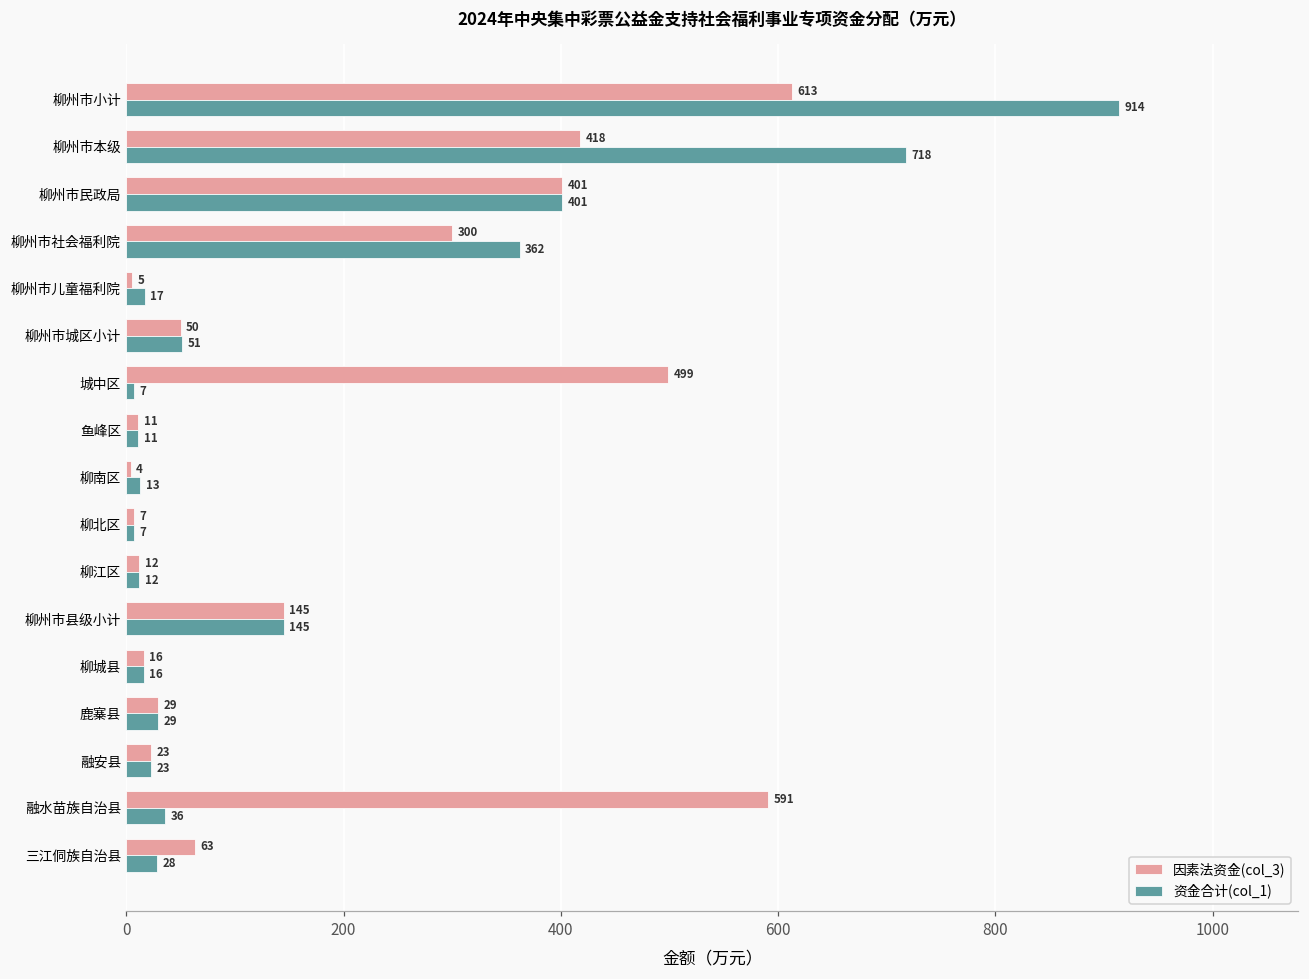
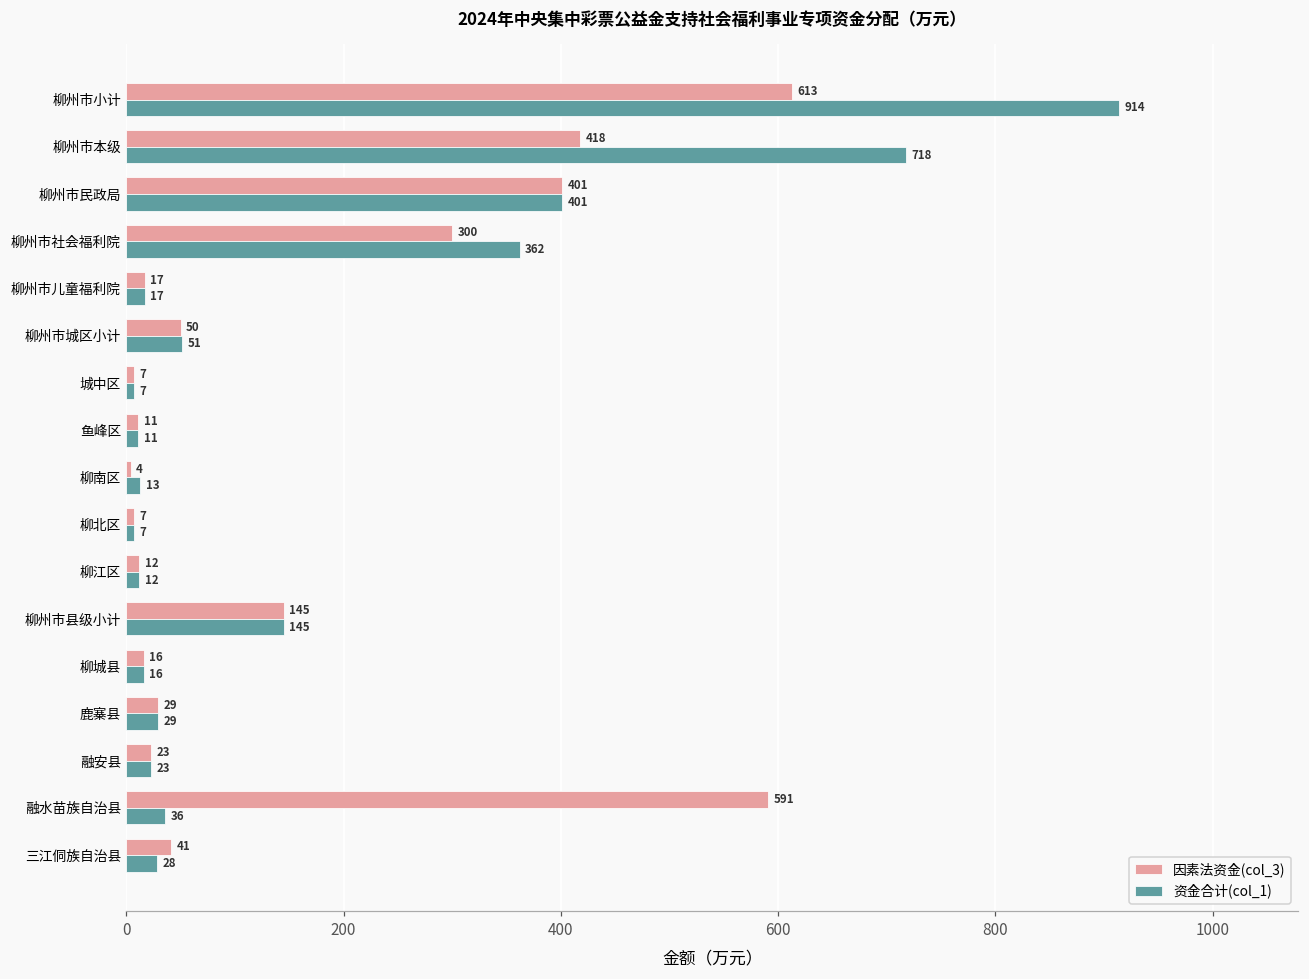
  {
    "因素法资金(col_3)": {
      "柳州市小计": 613,
      "柳州市本级": 418,
      "柳州市民政局": 401,
      "柳州市社会福利院": 300,
-     "柳州市儿童福利院": 5,
+     "柳州市儿童福利院": 17,
      "柳州市城区小计": 50,
-     "城中区": 499,
+     "城中区": 7,
      "鱼峰区": 11,
      "柳南区": 4,
      "柳北区": 7,
      "柳江区": 12,
      "柳州市县级小计": 145,
      "柳城县": 16,
      "鹿寨县": 29,
      "融安县": 23,
      "融水苗族自治县": 591,
-     "三江侗族自治县": 63
+     "三江侗族自治县": 41
    },
    "资金合计(col_1)": {
      "柳州市小计": 914,
      "柳州市本级": 718,
      "柳州市民政局": 401,
      "柳州市社会福利院": 362,
      "柳州市儿童福利院": 17,
      "柳州市城区小计": 51,
      "城中区": 7,
      "鱼峰区": 11,
      "柳南区": 13,
      "柳北区": 7,
      "柳江区": 12,
      "柳州市县级小计": 145,
      "柳城县": 16,
      "鹿寨县": 29,
      "融安县": 23,
      "融水苗族自治县": 36,
      "三江侗族自治县": 28
    }
  }
